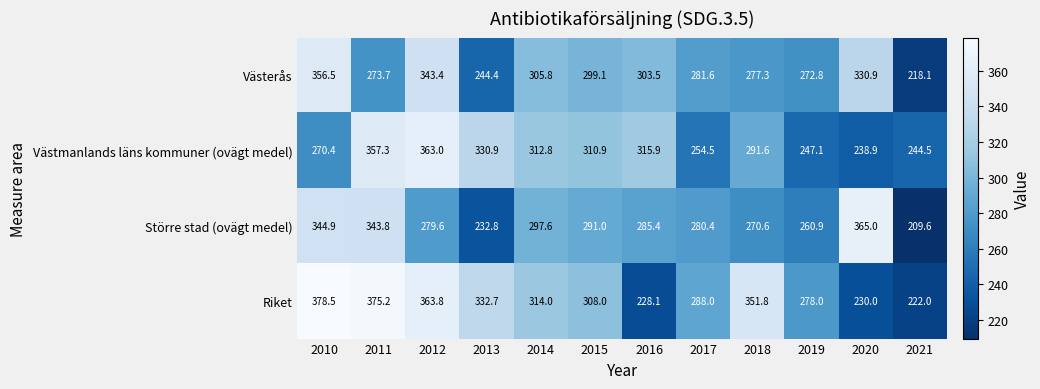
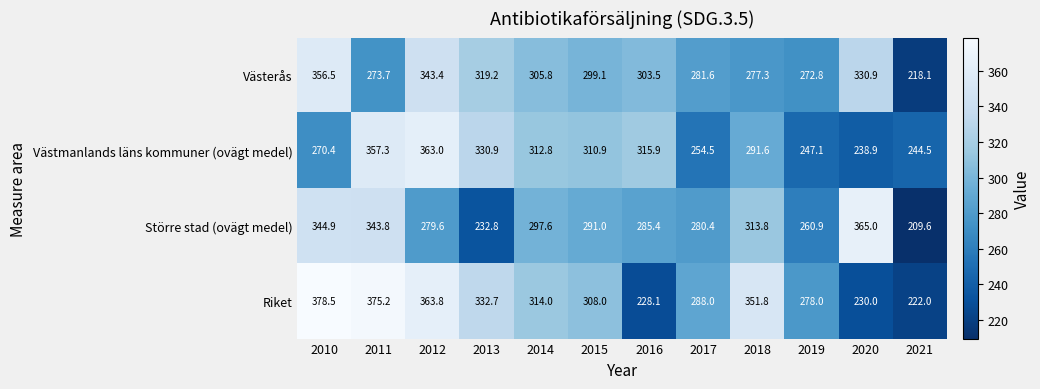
  {
    "Västerås": {
      "2010": 356.5,
      "2011": 273.7,
      "2012": 343.4,
-     "2013": 244.4,
+     "2013": 319.2,
      "2014": 305.8,
      "2015": 299.1,
      "2016": 303.5,
      "2017": 281.6,
      "2018": 277.3,
      "2019": 272.8,
      "2020": 330.9,
      "2021": 218.1
    },
    "Västmanlands läns kommuner (ovägt medel)": {
      "2010": 270.4,
      "2011": 357.3,
      "2012": 363.0,
      "2013": 330.9,
      "2014": 312.8,
      "2015": 310.9,
      "2016": 315.9,
      "2017": 254.5,
      "2018": 291.6,
      "2019": 247.1,
      "2020": 238.9,
      "2021": 244.5
    },
    "Större stad (ovägt medel)": {
      "2010": 344.9,
      "2011": 343.8,
      "2012": 279.6,
      "2013": 232.8,
      "2014": 297.6,
      "2015": 291.0,
      "2016": 285.4,
      "2017": 280.4,
-     "2018": 270.6,
+     "2018": 313.8,
      "2019": 260.9,
      "2020": 365.0,
      "2021": 209.6
    },
    "Riket": {
      "2010": 378.5,
      "2011": 375.2,
      "2012": 363.8,
      "2013": 332.7,
      "2014": 314.0,
      "2015": 308.0,
      "2016": 228.1,
      "2017": 288.0,
      "2018": 351.8,
      "2019": 278.0,
      "2020": 230.0,
      "2021": 222.0
    }
  }
